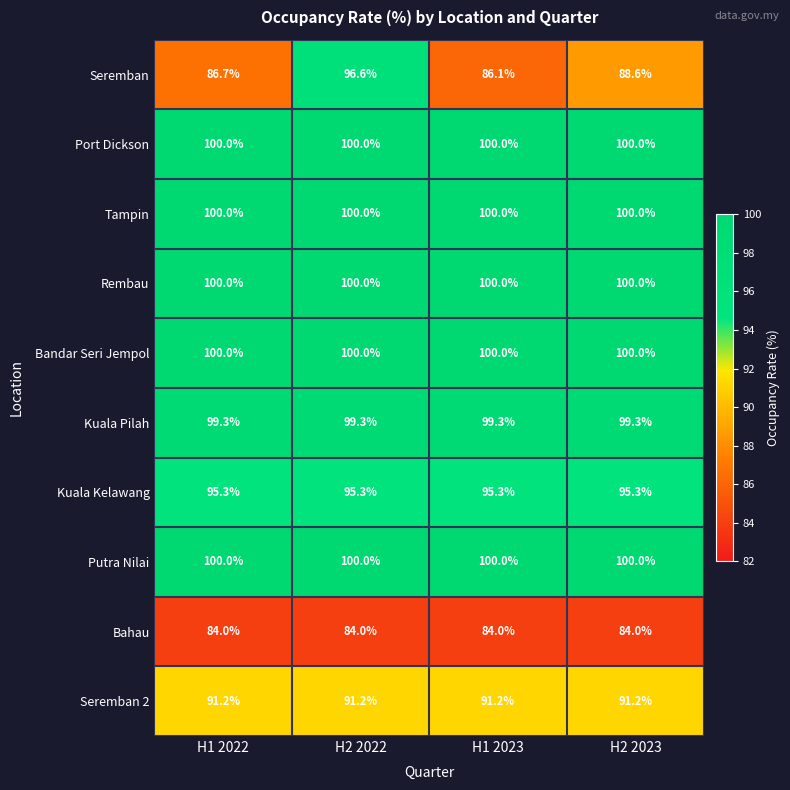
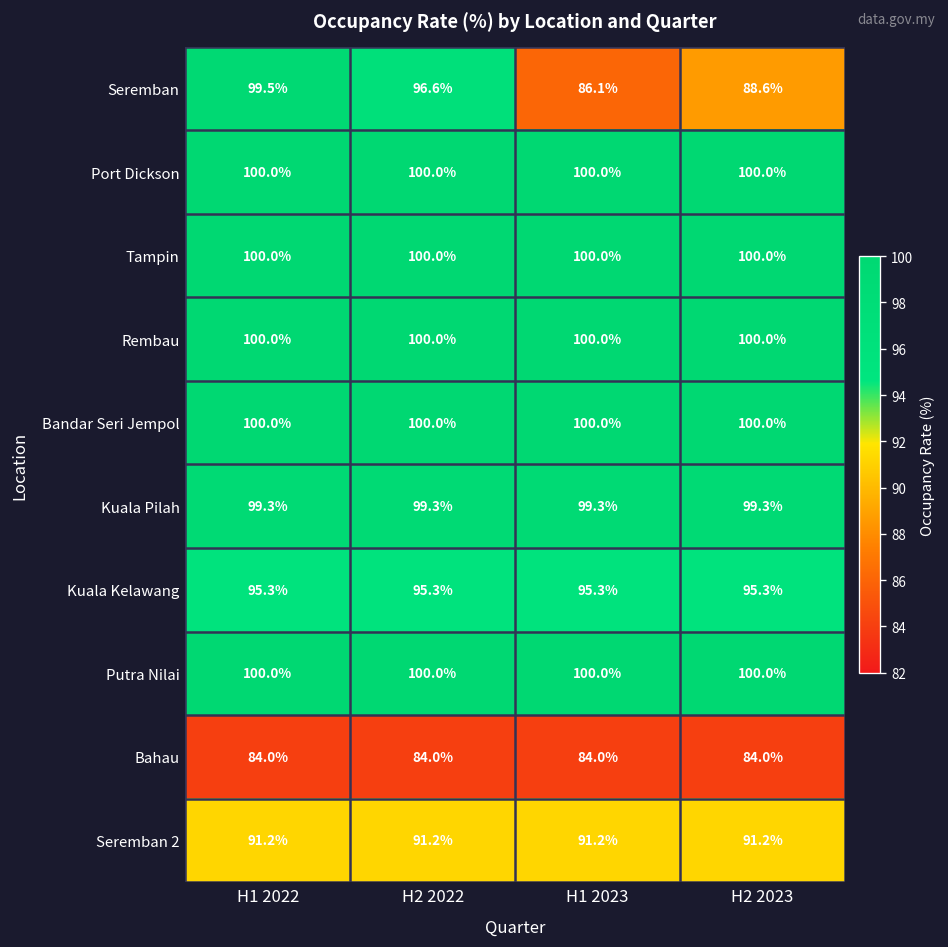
  {
    "Seremban": {
-     "H1 2022": "86.7%",
+     "H1 2022": "99.5%",
      "H2 2022": "96.6%",
      "H1 2023": "86.1%",
      "H2 2023": "88.6%"
    },
    "Port Dickson": {
      "H1 2022": "100.0%",
      "H2 2022": "100.0%",
      "H1 2023": "100.0%",
      "H2 2023": "100.0%"
    },
    "Tampin": {
      "H1 2022": "100.0%",
      "H2 2022": "100.0%",
      "H1 2023": "100.0%",
      "H2 2023": "100.0%"
    },
    "Rembau": {
      "H1 2022": "100.0%",
      "H2 2022": "100.0%",
      "H1 2023": "100.0%",
      "H2 2023": "100.0%"
    },
    "Bandar Seri Jempol": {
      "H1 2022": "100.0%",
      "H2 2022": "100.0%",
      "H1 2023": "100.0%",
      "H2 2023": "100.0%"
    },
    "Kuala Pilah": {
      "H1 2022": "99.3%",
      "H2 2022": "99.3%",
      "H1 2023": "99.3%",
      "H2 2023": "99.3%"
    },
    "Kuala Kelawang": {
      "H1 2022": "95.3%",
      "H2 2022": "95.3%",
      "H1 2023": "95.3%",
      "H2 2023": "95.3%"
    },
    "Putra Nilai": {
      "H1 2022": "100.0%",
      "H2 2022": "100.0%",
      "H1 2023": "100.0%",
      "H2 2023": "100.0%"
    },
    "Bahau": {
      "H1 2022": "84.0%",
      "H2 2022": "84.0%",
      "H1 2023": "84.0%",
      "H2 2023": "84.0%"
    },
    "Seremban 2": {
      "H1 2022": "91.2%",
      "H2 2022": "91.2%",
      "H1 2023": "91.2%",
      "H2 2023": "91.2%"
    }
  }
